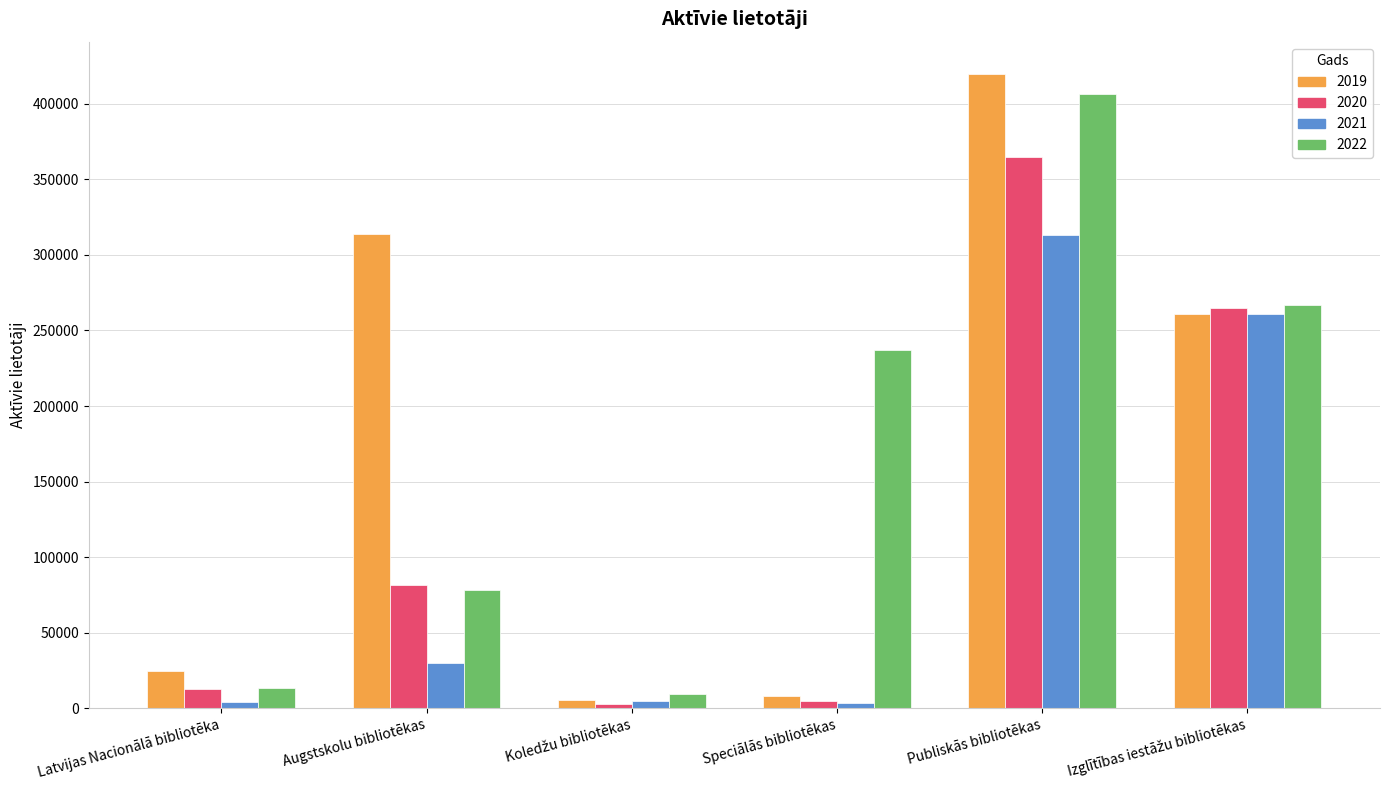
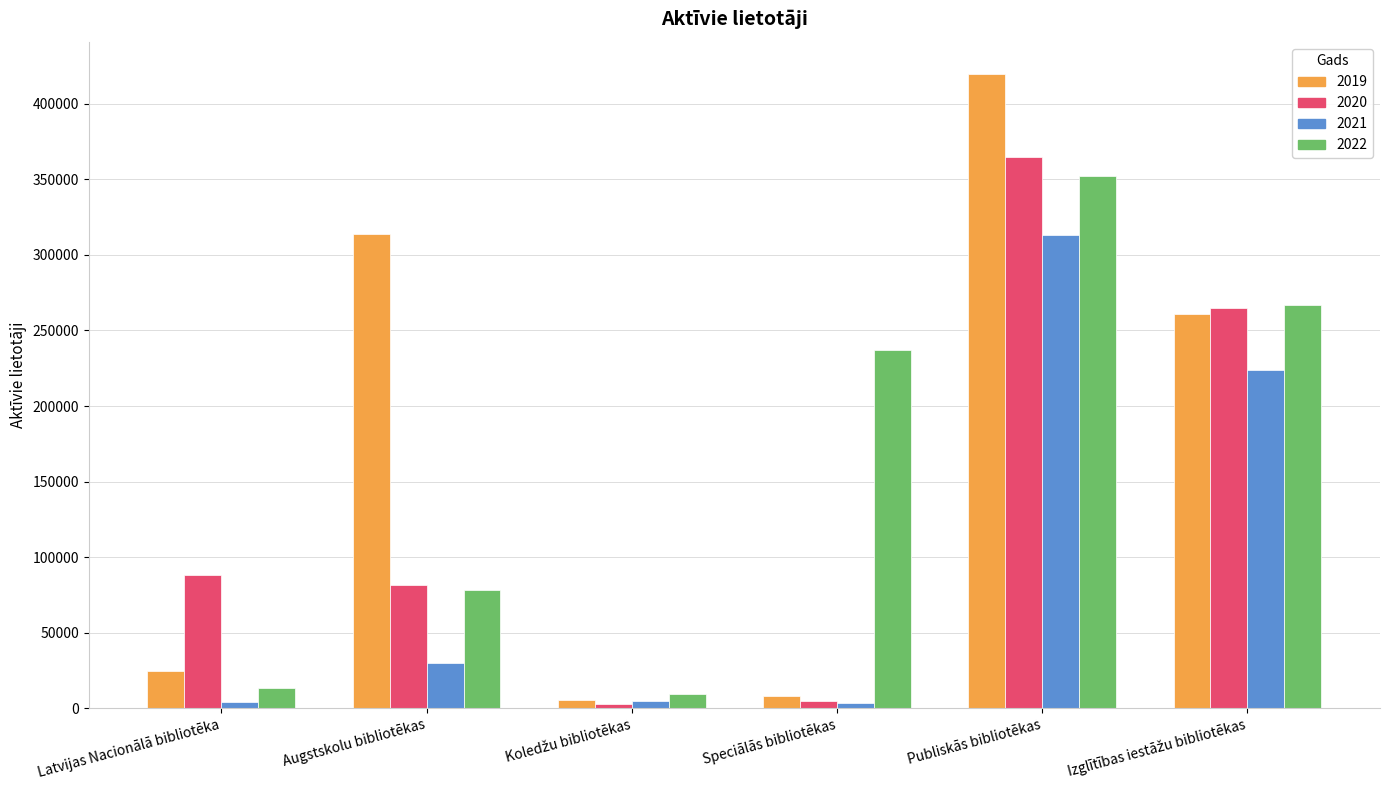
  {
    "2019": {
      "Latvijas Nacionālā bibliotēka": 25000,
      "Augstskolu bibliotēkas": 314000,
      "Koledžu bibliotēkas": 5000,
      "Speciālās bibliotēkas": 8000,
      "Publiskās bibliotēkas": 420000,
      "Izglītības iestāžu bibliotēkas": 261000
    },
    "2020": {
-     "Latvijas Nacionālā bibliotēka": 13000,
+     "Latvijas Nacionālā bibliotēka": 88000,
      "Augstskolu bibliotēkas": 82000,
      "Koledžu bibliotēkas": 3000,
      "Speciālās bibliotēkas": 5000,
      "Publiskās bibliotēkas": 365000,
      "Izglītības iestāžu bibliotēkas": 265000
    },
    "2021": {
      "Latvijas Nacionālā bibliotēka": 4000,
      "Augstskolu bibliotēkas": 30000,
      "Koledžu bibliotēkas": 5000,
      "Speciālās bibliotēkas": 4000,
      "Publiskās bibliotēkas": 313000,
-     "Izglītības iestāžu bibliotēkas": 261000
+     "Izglītības iestāžu bibliotēkas": 224000
    },
    "2022": {
      "Latvijas Nacionālā bibliotēka": 13000,
      "Augstskolu bibliotēkas": 78000,
      "Koledžu bibliotēkas": 10000,
      "Speciālās bibliotēkas": 237000,
-     "Publiskās bibliotēkas": 407000,
+     "Publiskās bibliotēkas": 352000,
      "Izglītības iestāžu bibliotēkas": 267000
    }
  }
